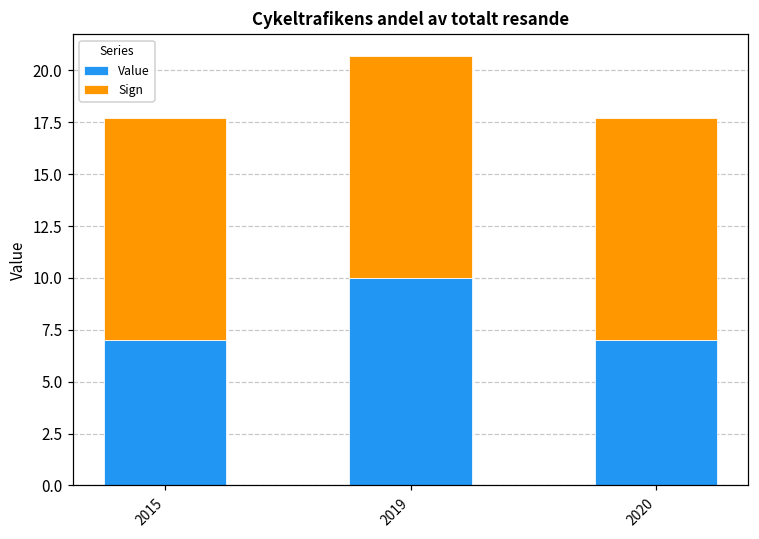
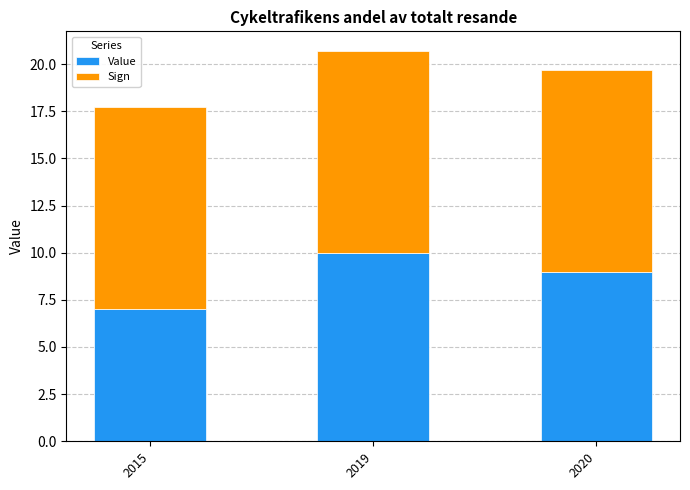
  {
    "Value": {
      "2015": 7,
      "2019": 10,
-     "2020": 7
+     "2020": 9
    },
    "Sign": {
      "2015": 10.7,
      "2019": 10.7,
      "2020": 10.7
    }
  }
